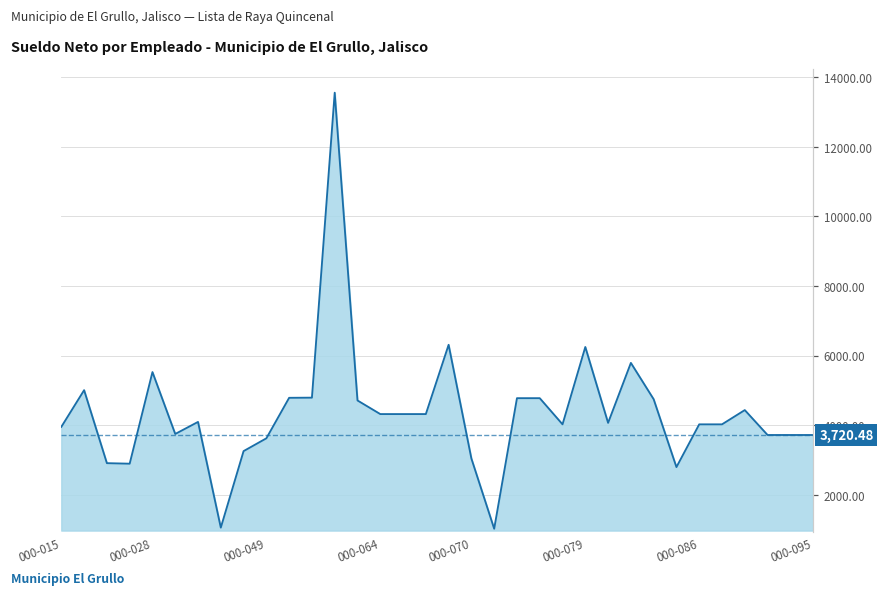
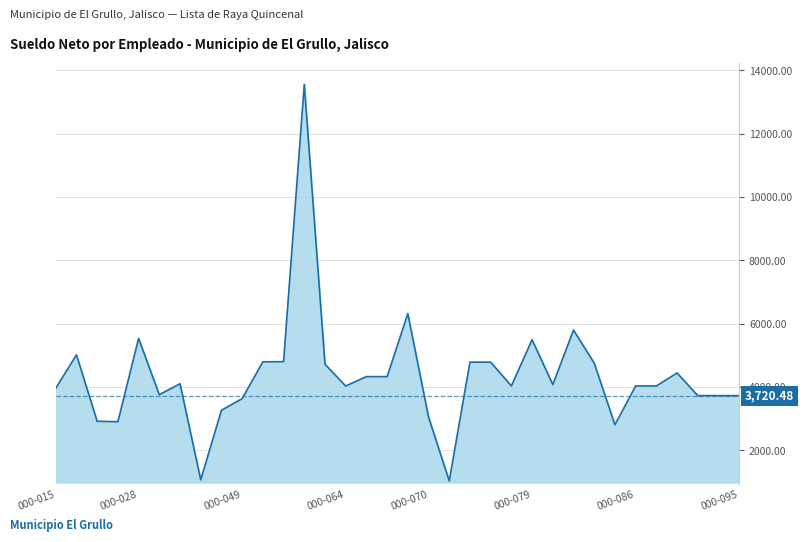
  {
    "000-015": 4000,
    "000-028": 5500,
    "000-049": 3600,
-   "000-064": 4300,
+   "000-064": 4000,
    "000-070": 3000,
-   "000-079": 6200,
+   "000-079": 5500,
    "000-086": 4000
  }
